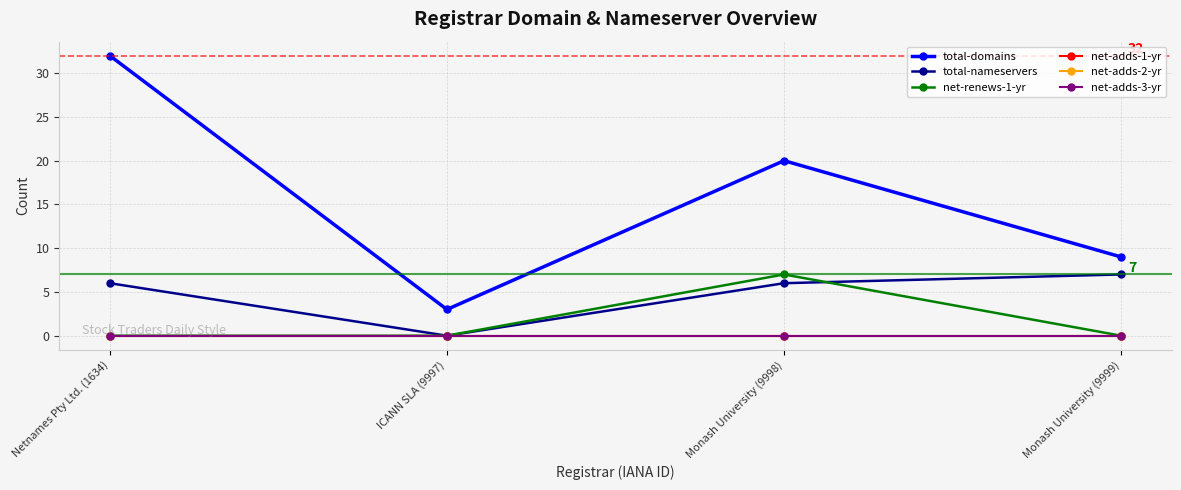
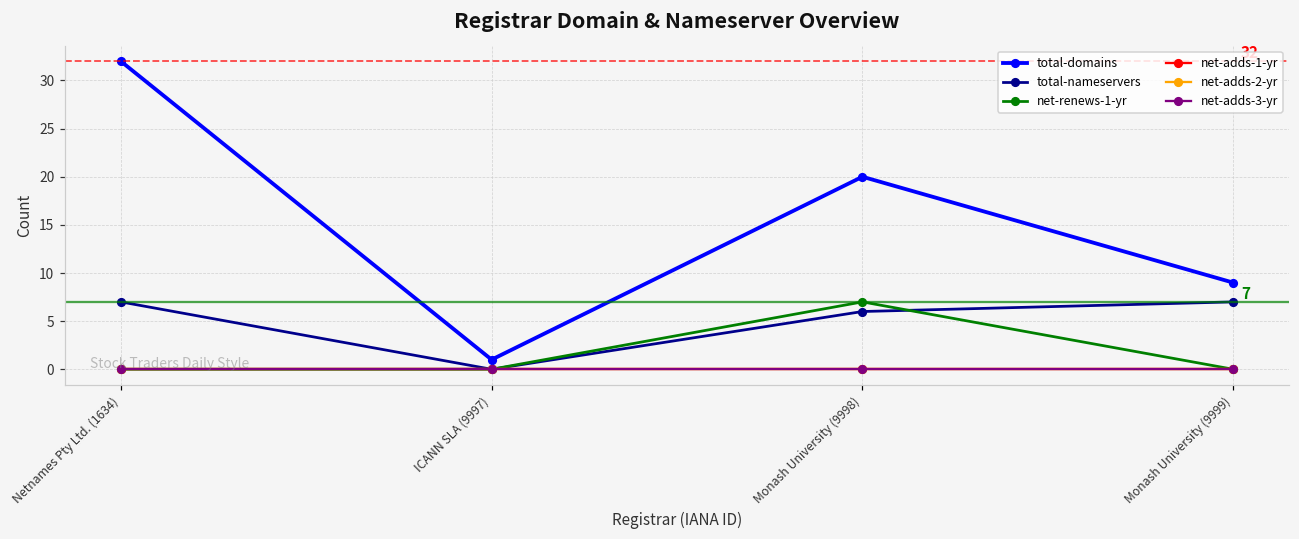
  {
    "total-domains": {
      "Netnames Pty Ltd. (1634)": 32,
-     "ICANN SLA (9997)": 3,
+     "ICANN SLA (9997)": 1,
      "Monash University (9998)": 20,
      "Monash University (9999)": 9
    },
    "total-nameservers": {
-     "Netnames Pty Ltd. (1634)": 6,
+     "Netnames Pty Ltd. (1634)": 7,
      "Monash University (9998)": 6
    },
    "net-renews-1-yr": {
      "Monash University (9998)": 7
    },
    "net-adds-3-yr": {
      "Monash University (9998)": 0
    }
  }
